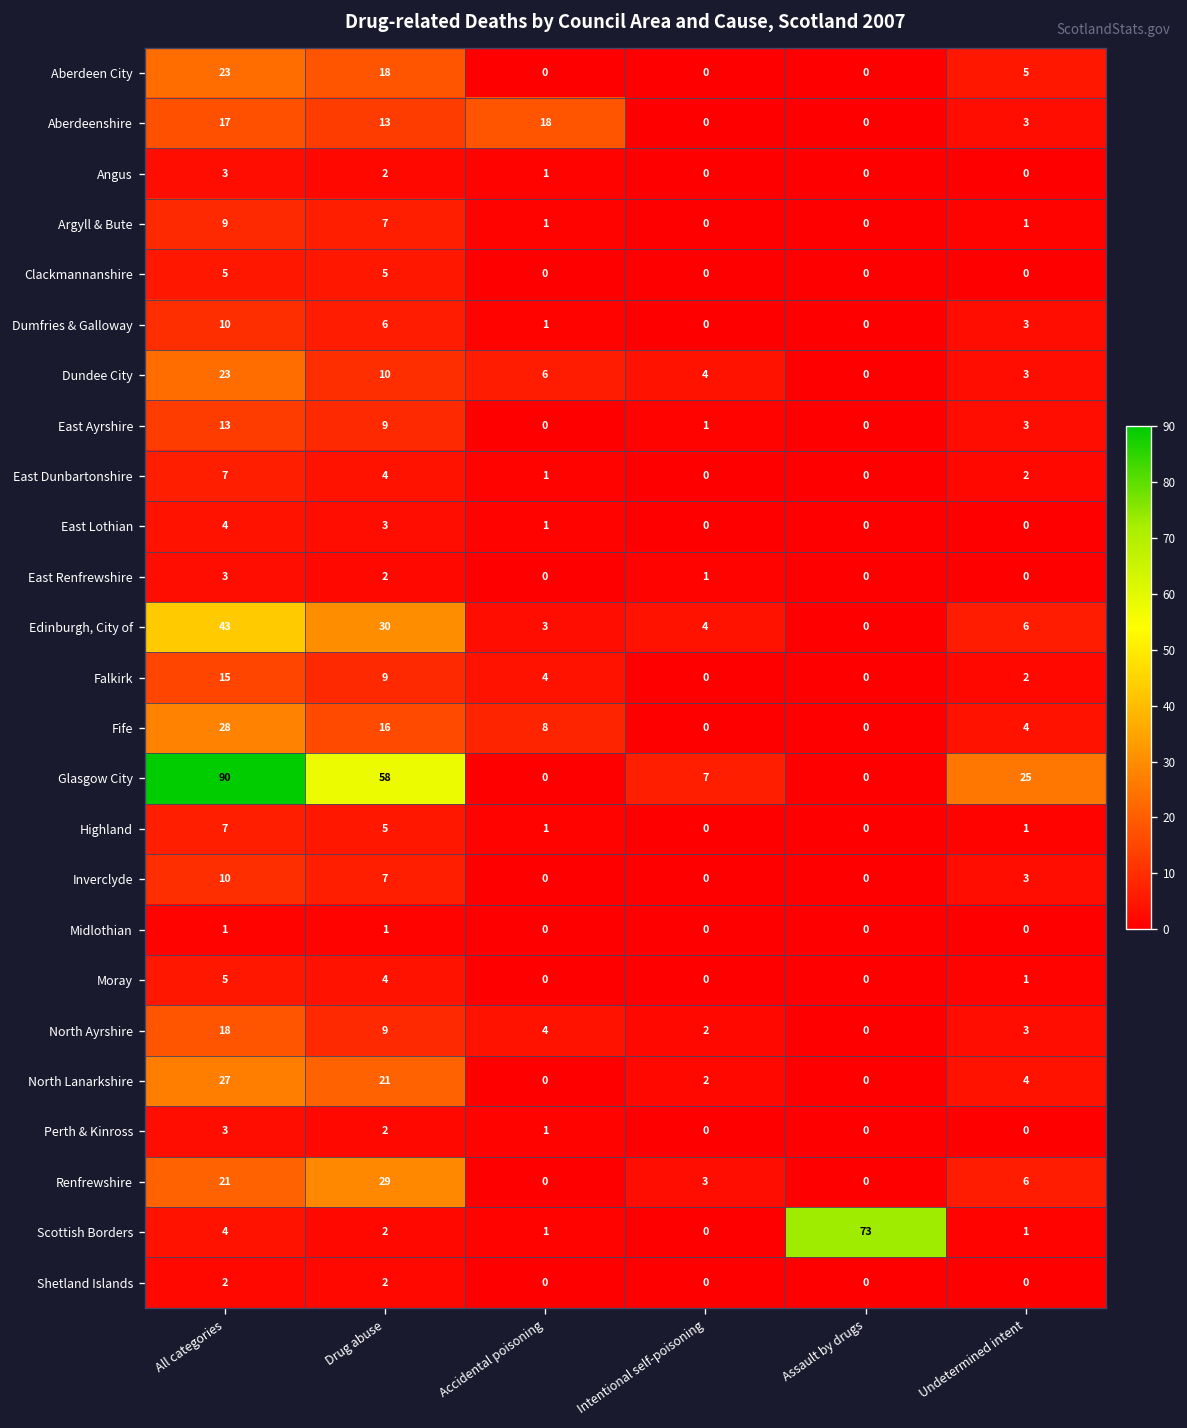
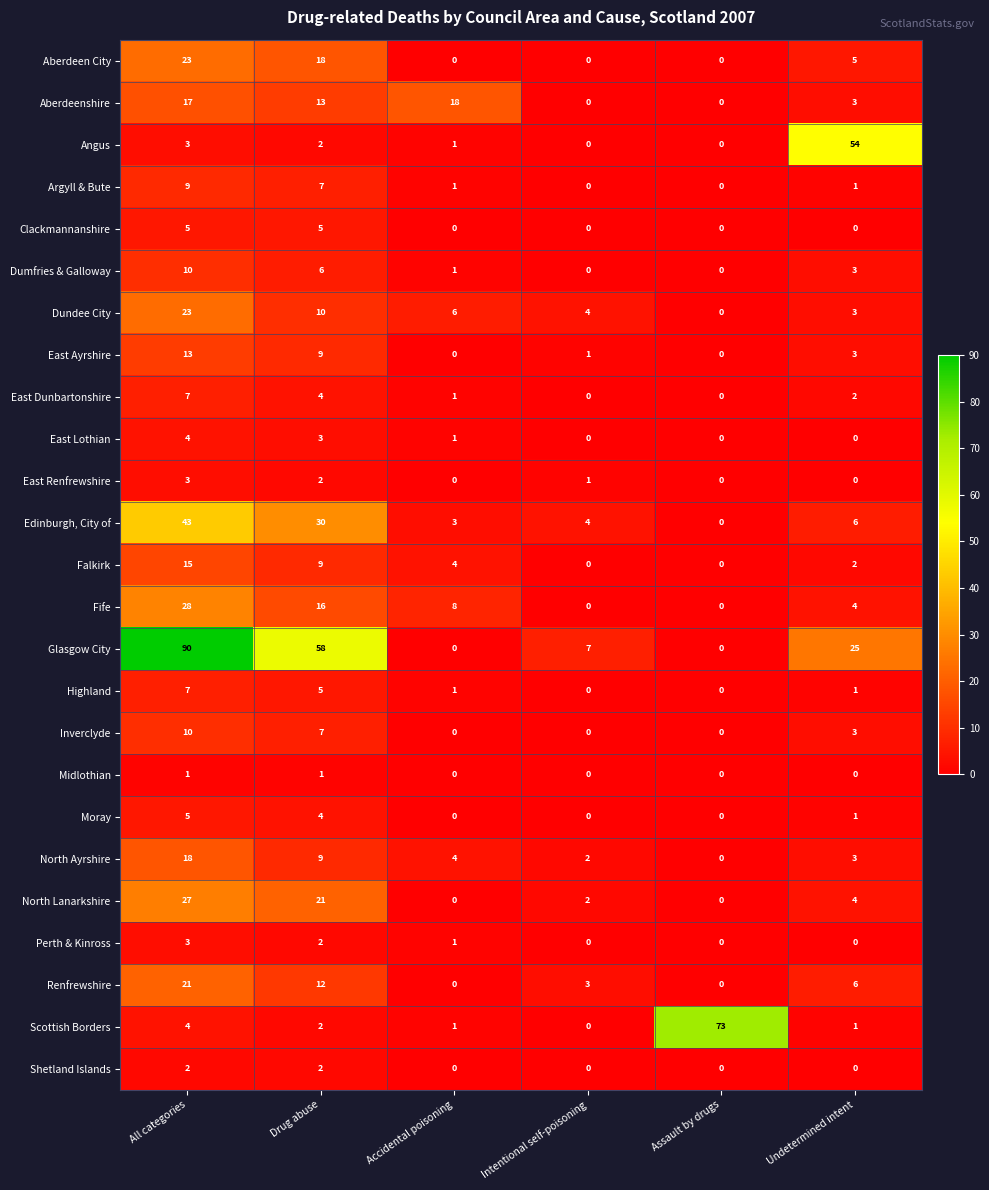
  {
    "Aberdeen City": {
      "All categories": 23,
      "Drug abuse": 18,
      "Accidental poisoning": 0,
      "Intentional self-poisoning": 0,
      "Assault by drugs": 0,
      "Undetermined intent": 5
    },
    "Aberdeenshire": {
      "All categories": 17,
      "Drug abuse": 13,
      "Accidental poisoning": 18,
      "Intentional self-poisoning": 0,
      "Assault by drugs": 0,
      "Undetermined intent": 3
    },
    "Angus": {
      "All categories": 3,
      "Drug abuse": 2,
      "Accidental poisoning": 1,
      "Intentional self-poisoning": 0,
      "Assault by drugs": 0,
-     "Undetermined intent": 0
+     "Undetermined intent": 54
    },
    "Argyll & Bute": {
      "All categories": 9,
      "Drug abuse": 7,
      "Accidental poisoning": 1,
      "Intentional self-poisoning": 0,
      "Assault by drugs": 0,
      "Undetermined intent": 1
    },
    "Clackmannanshire": {
      "All categories": 5,
      "Drug abuse": 5,
      "Accidental poisoning": 0,
      "Intentional self-poisoning": 0,
      "Assault by drugs": 0,
      "Undetermined intent": 0
    },
    "Dumfries & Galloway": {
      "All categories": 10,
      "Drug abuse": 6,
      "Accidental poisoning": 1,
      "Intentional self-poisoning": 0,
      "Assault by drugs": 0,
      "Undetermined intent": 3
    },
    "Dundee City": {
      "All categories": 23,
      "Drug abuse": 10,
      "Accidental poisoning": 6,
      "Intentional self-poisoning": 4,
      "Assault by drugs": 0,
      "Undetermined intent": 3
    },
    "East Ayrshire": {
      "All categories": 13,
      "Drug abuse": 9,
      "Accidental poisoning": 0,
      "Intentional self-poisoning": 1,
      "Assault by drugs": 0,
      "Undetermined intent": 3
    },
    "East Dunbartonshire": {
      "All categories": 7,
      "Drug abuse": 4,
      "Accidental poisoning": 1,
      "Intentional self-poisoning": 0,
      "Assault by drugs": 0,
      "Undetermined intent": 2
    },
    "East Lothian": {
      "All categories": 4,
      "Drug abuse": 3,
      "Accidental poisoning": 1,
      "Intentional self-poisoning": 0,
      "Assault by drugs": 0,
      "Undetermined intent": 0
    },
    "East Renfrewshire": {
      "All categories": 3,
      "Drug abuse": 2,
      "Accidental poisoning": 0,
      "Intentional self-poisoning": 1,
      "Assault by drugs": 0,
      "Undetermined intent": 0
    },
    "Edinburgh, City of": {
      "All categories": 43,
      "Drug abuse": 30,
      "Accidental poisoning": 3,
      "Intentional self-poisoning": 4,
      "Assault by drugs": 0,
      "Undetermined intent": 6
    },
    "Falkirk": {
      "All categories": 15,
      "Drug abuse": 9,
      "Accidental poisoning": 4,
      "Intentional self-poisoning": 0,
      "Assault by drugs": 0,
      "Undetermined intent": 2
    },
    "Fife": {
      "All categories": 28,
      "Drug abuse": 16,
      "Accidental poisoning": 8,
      "Intentional self-poisoning": 0,
      "Assault by drugs": 0,
      "Undetermined intent": 4
    },
    "Glasgow City": {
      "All categories": 90,
      "Drug abuse": 58,
      "Accidental poisoning": 0,
      "Intentional self-poisoning": 7,
      "Assault by drugs": 0,
      "Undetermined intent": 25
    },
    "Highland": {
      "All categories": 7,
      "Drug abuse": 5,
      "Accidental poisoning": 1,
      "Intentional self-poisoning": 0,
      "Assault by drugs": 0,
      "Undetermined intent": 1
    },
    "Inverclyde": {
      "All categories": 10,
      "Drug abuse": 7,
      "Accidental poisoning": 0,
      "Intentional self-poisoning": 0,
      "Assault by drugs": 0,
      "Undetermined intent": 3
    },
    "Midlothian": {
      "All categories": 1,
      "Drug abuse": 1,
      "Accidental poisoning": 0,
      "Intentional self-poisoning": 0,
      "Assault by drugs": 0,
      "Undetermined intent": 0
    },
    "Moray": {
      "All categories": 5,
      "Drug abuse": 4,
      "Accidental poisoning": 0,
      "Intentional self-poisoning": 0,
      "Assault by drugs": 0,
      "Undetermined intent": 1
    },
    "North Ayrshire": {
      "All categories": 18,
      "Drug abuse": 9,
      "Accidental poisoning": 4,
      "Intentional self-poisoning": 2,
      "Assault by drugs": 0,
      "Undetermined intent": 3
    },
    "North Lanarkshire": {
      "All categories": 27,
      "Drug abuse": 21,
      "Accidental poisoning": 0,
      "Intentional self-poisoning": 2,
      "Assault by drugs": 0,
      "Undetermined intent": 4
    },
    "Perth & Kinross": {
      "All categories": 3,
      "Drug abuse": 2,
      "Accidental poisoning": 1,
      "Intentional self-poisoning": 0,
      "Assault by drugs": 0,
      "Undetermined intent": 0
    },
    "Renfrewshire": {
      "All categories": 21,
-     "Drug abuse": 29,
+     "Drug abuse": 12,
      "Accidental poisoning": 0,
      "Intentional self-poisoning": 3,
      "Assault by drugs": 0,
      "Undetermined intent": 6
    },
    "Scottish Borders": {
      "All categories": 4,
      "Drug abuse": 2,
      "Accidental poisoning": 1,
      "Intentional self-poisoning": 0,
      "Assault by drugs": 73,
      "Undetermined intent": 1
    },
    "Shetland Islands": {
      "All categories": 2,
      "Drug abuse": 2,
      "Accidental poisoning": 0,
      "Intentional self-poisoning": 0,
      "Assault by drugs": 0,
      "Undetermined intent": 0
    }
  }
